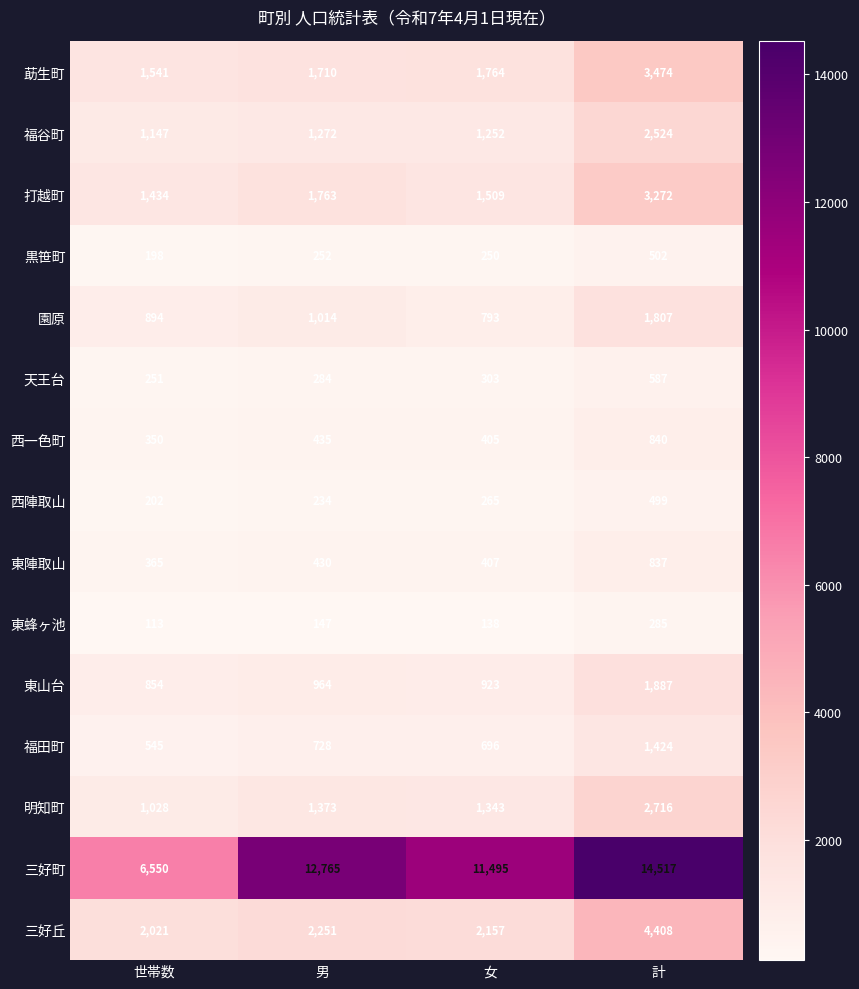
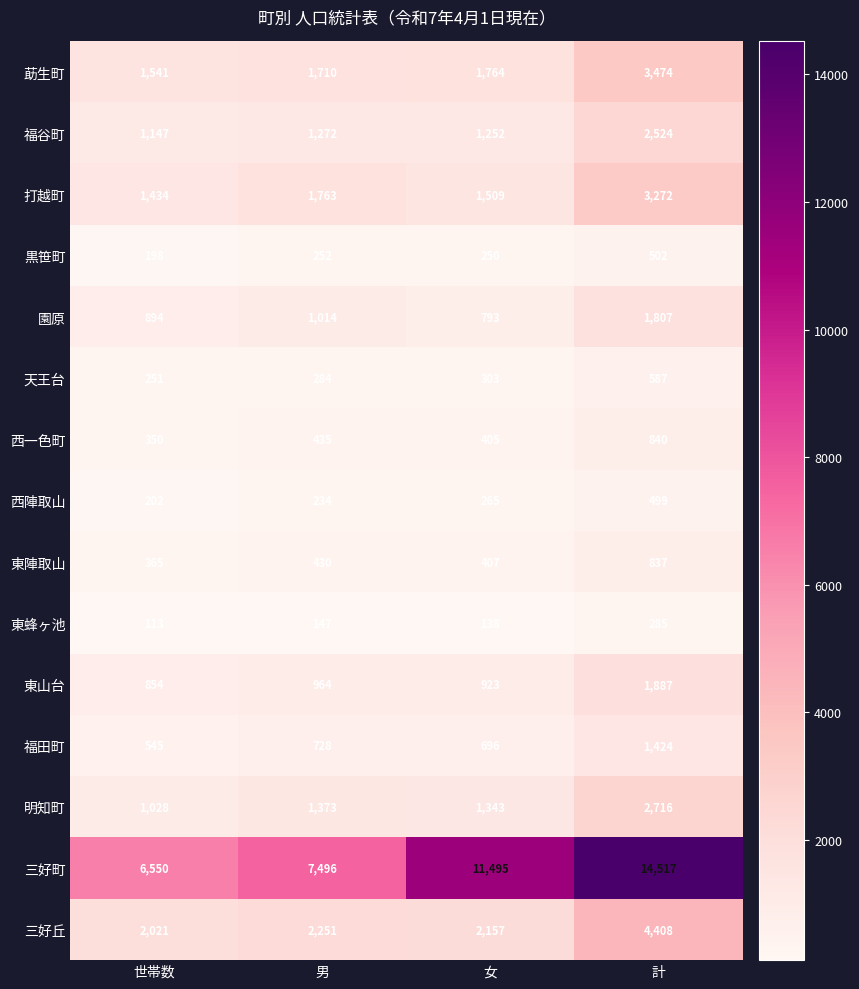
  {
    "莇生町": {
      "計": "3,474"
    },
    "打越町": {
      "計": "3,272"
    },
    "三好町": {
      "世帯数": "6,550",
-     "男": "12,765",
+     "男": "7,496",
      "女": "11,495",
      "計": "14,517"
    },
    "三好丘": {
      "計": "4,408"
    }
  }
